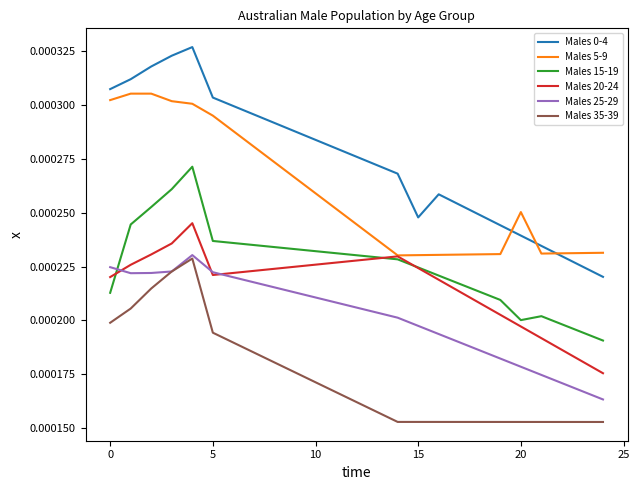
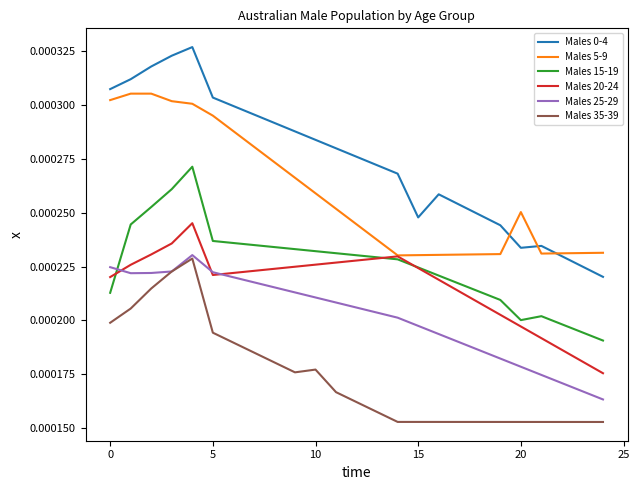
  {
    "Males 0-4": {
      "0": 0.000307,
      "5": 0.000303,
      "10": 0.000284,
      "15": 0.000248,
-     "20": 0.000239
+     "20": 0.000234
    },
    "Males 5-9": {
      "0": 0.000302,
      "5": 0.000295,
      "10": 0.000259,
      "15": 0.000230,
      "20": 0.000250
    },
    "Males 15-19": {
      "0": 0.000213,
      "5": 0.000237,
      "10": 0.000232,
      "20": 0.000200
    },
    "Males 20-24": {
      "0": 0.000220,
      "5": 0.000221,
      "10": 0.000226,
      "20": 0.000197
    },
    "Males 25-29": {
      "0": 0.000225,
      "5": 0.000222,
      "10": 0.000211,
      "15": 0.000197,
      "20": 0.000179
    },
    "Males 35-39": {
      "0": 0.000199,
      "5": 0.000194,
-     "10": 0.000171,
+     "10": 0.000177,
      "15": 0.000153,
      "20": 0.000153
    }
  }
